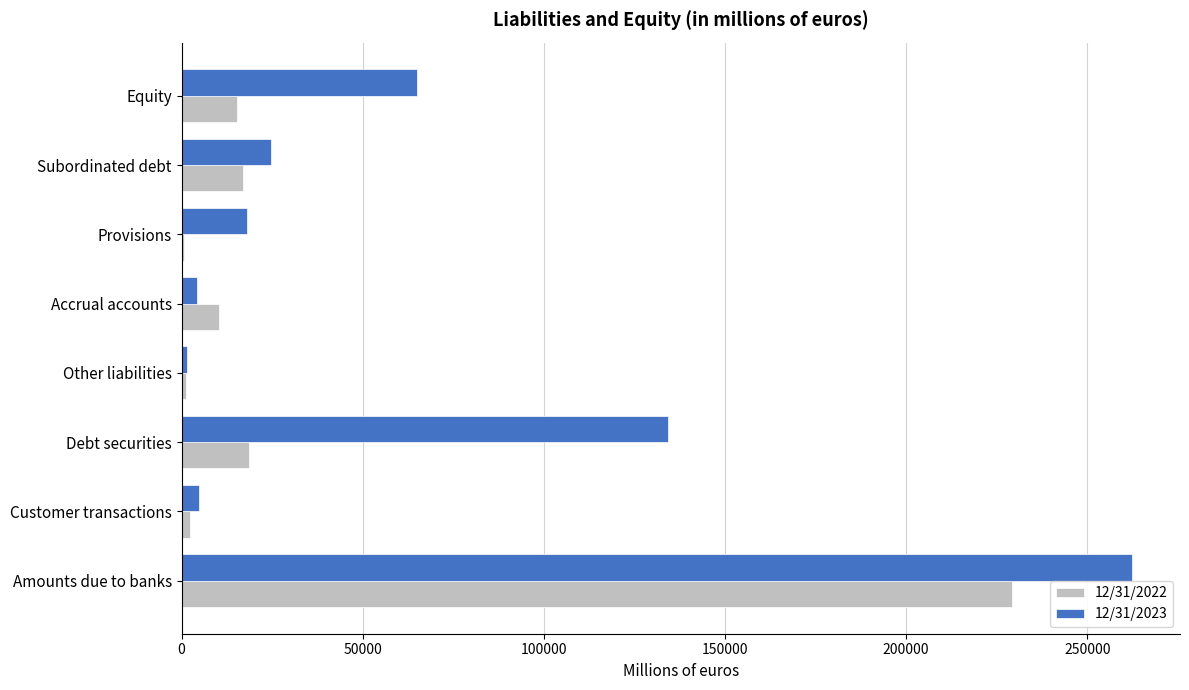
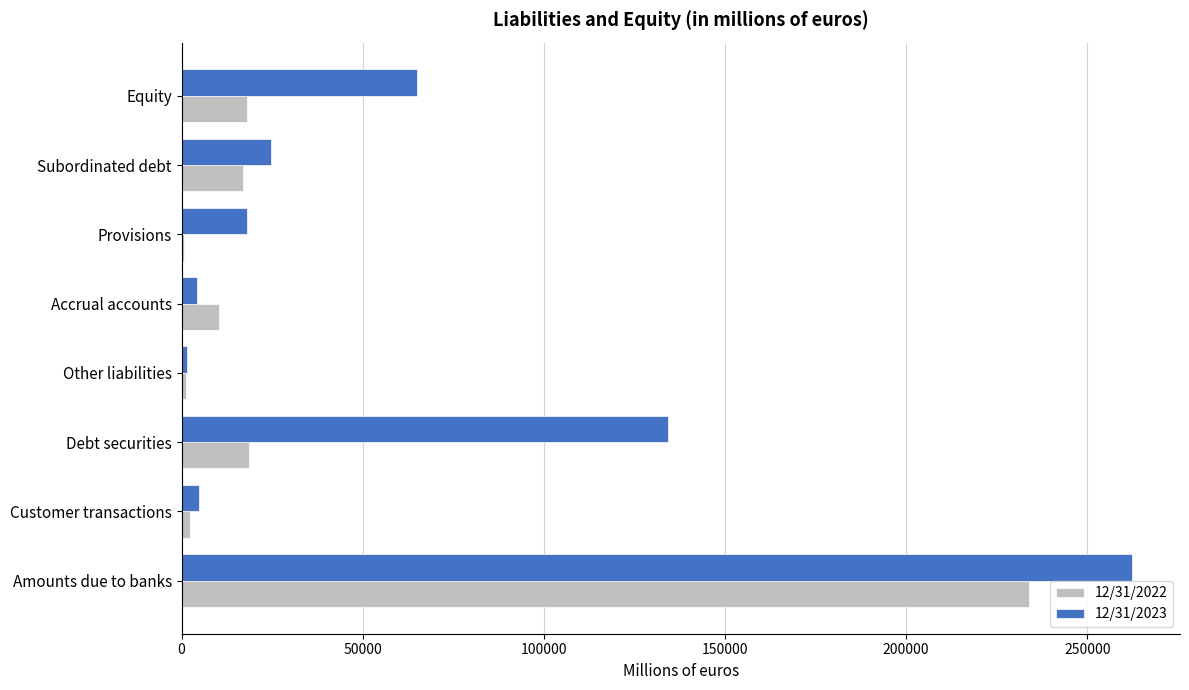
  {
    "12/31/2022": {
-     "Equity": 15000,
+     "Equity": 18000,
      "Subordinated debt": 17000,
      "Accrual accounts": 10000,
      "Other liabilities": 1000,
      "Debt securities": 19000,
      "Customer transactions": 2000,
-     "Amounts due to banks": 229000
+     "Amounts due to banks": 234000
    },
    "12/31/2023": {
      "Equity": 65000,
      "Subordinated debt": 25000,
      "Provisions": 18000,
      "Accrual accounts": 4000,
      "Other liabilities": 1000,
      "Debt securities": 134000,
      "Customer transactions": 5000,
      "Amounts due to banks": 262000
    }
  }
